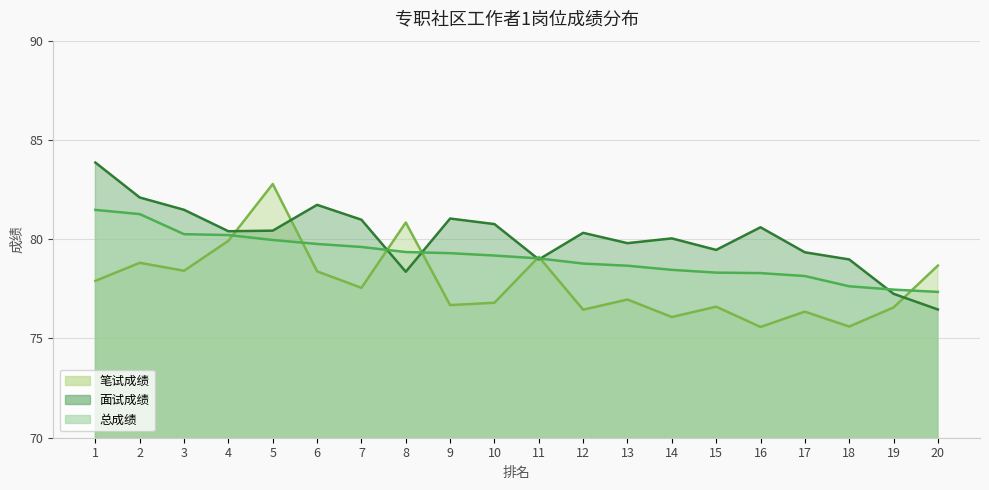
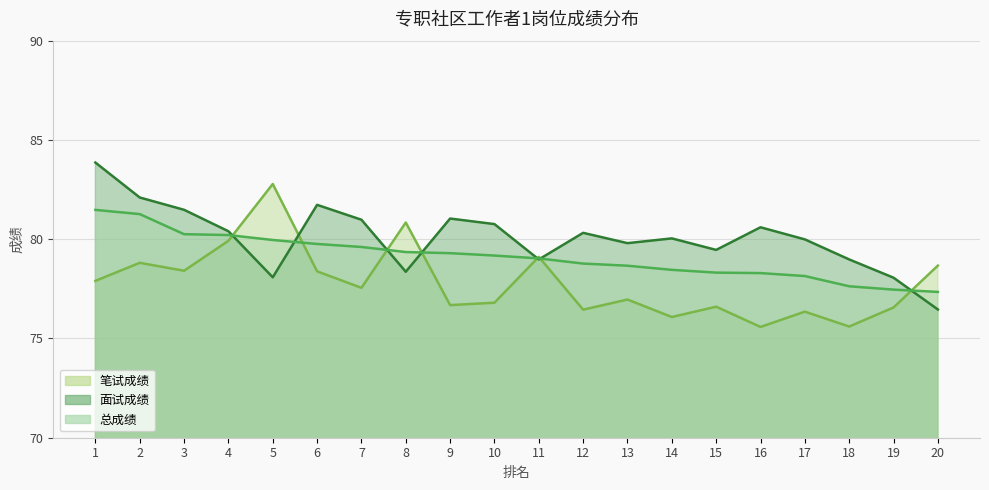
  {
    "面试成绩": {
      "1": 83.9,
      "2": 82.1,
      "3": 81.5,
      "4": 80.4,
-     "5": 80.4,
+     "5": 78.1,
      "6": 81.7,
      "7": 81.0,
      "8": 78.4,
      "9": 81.0,
      "10": 80.8,
      "12": 80.3,
      "13": 79.8,
      "14": 80.0,
      "15": 79.5,
      "16": 80.6,
-     "17": 79.3,
+     "17": 80.0,
      "18": 79.0,
-     "19": 77.3,
+     "19": 78.1,
      "20": 76.5
    }
  }
